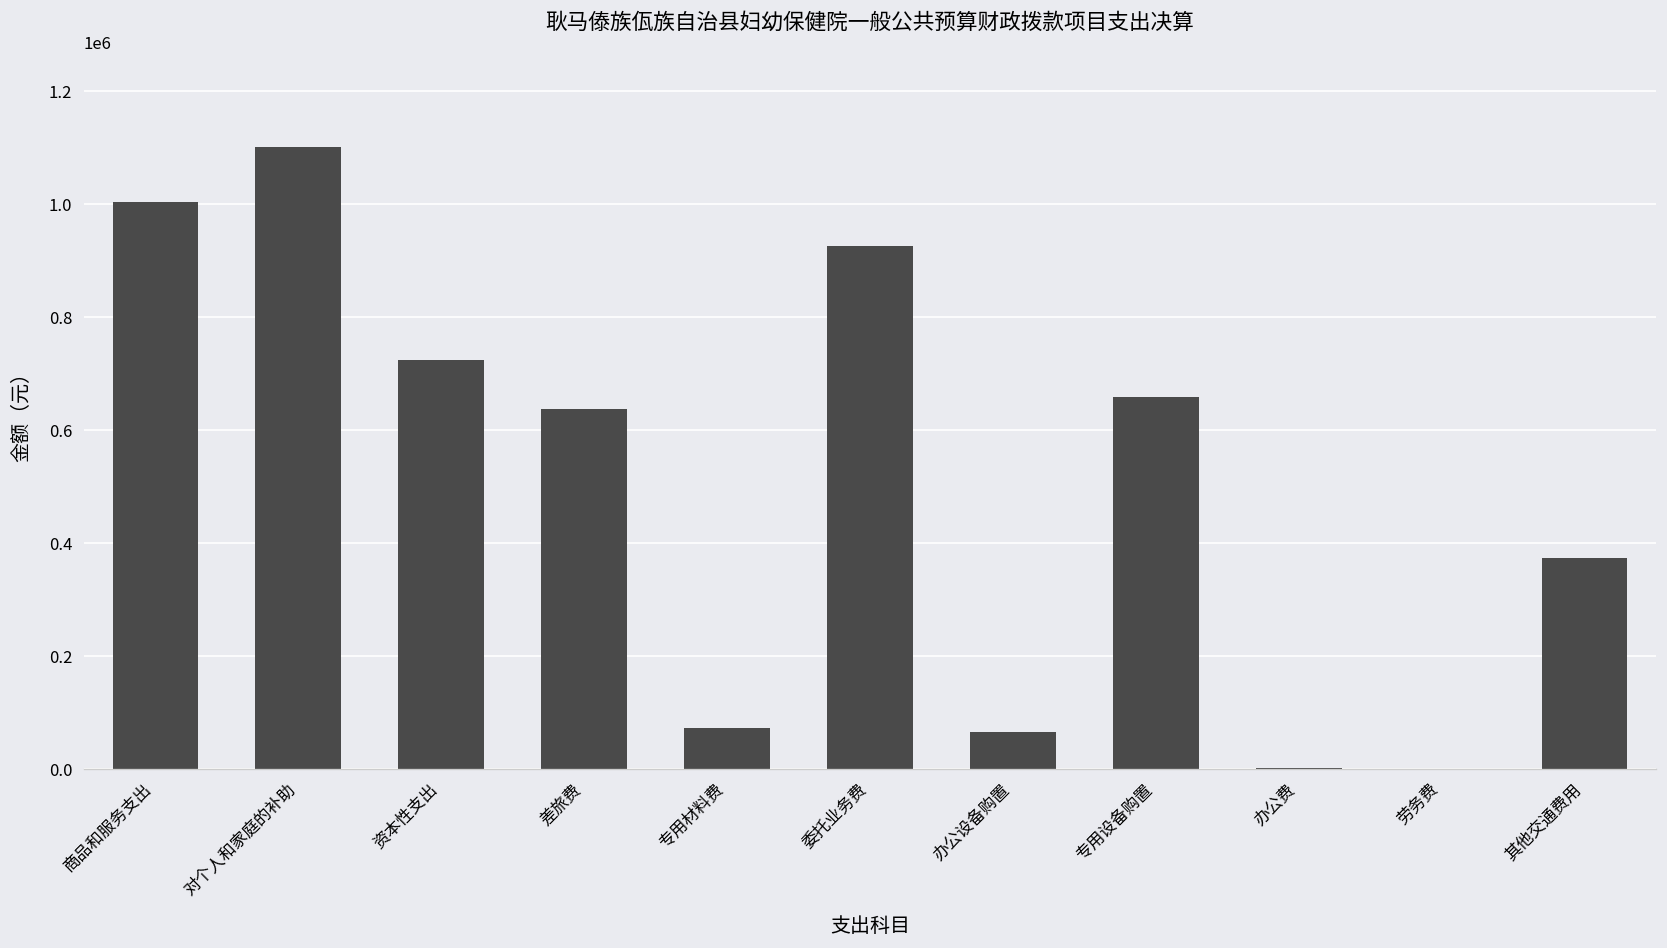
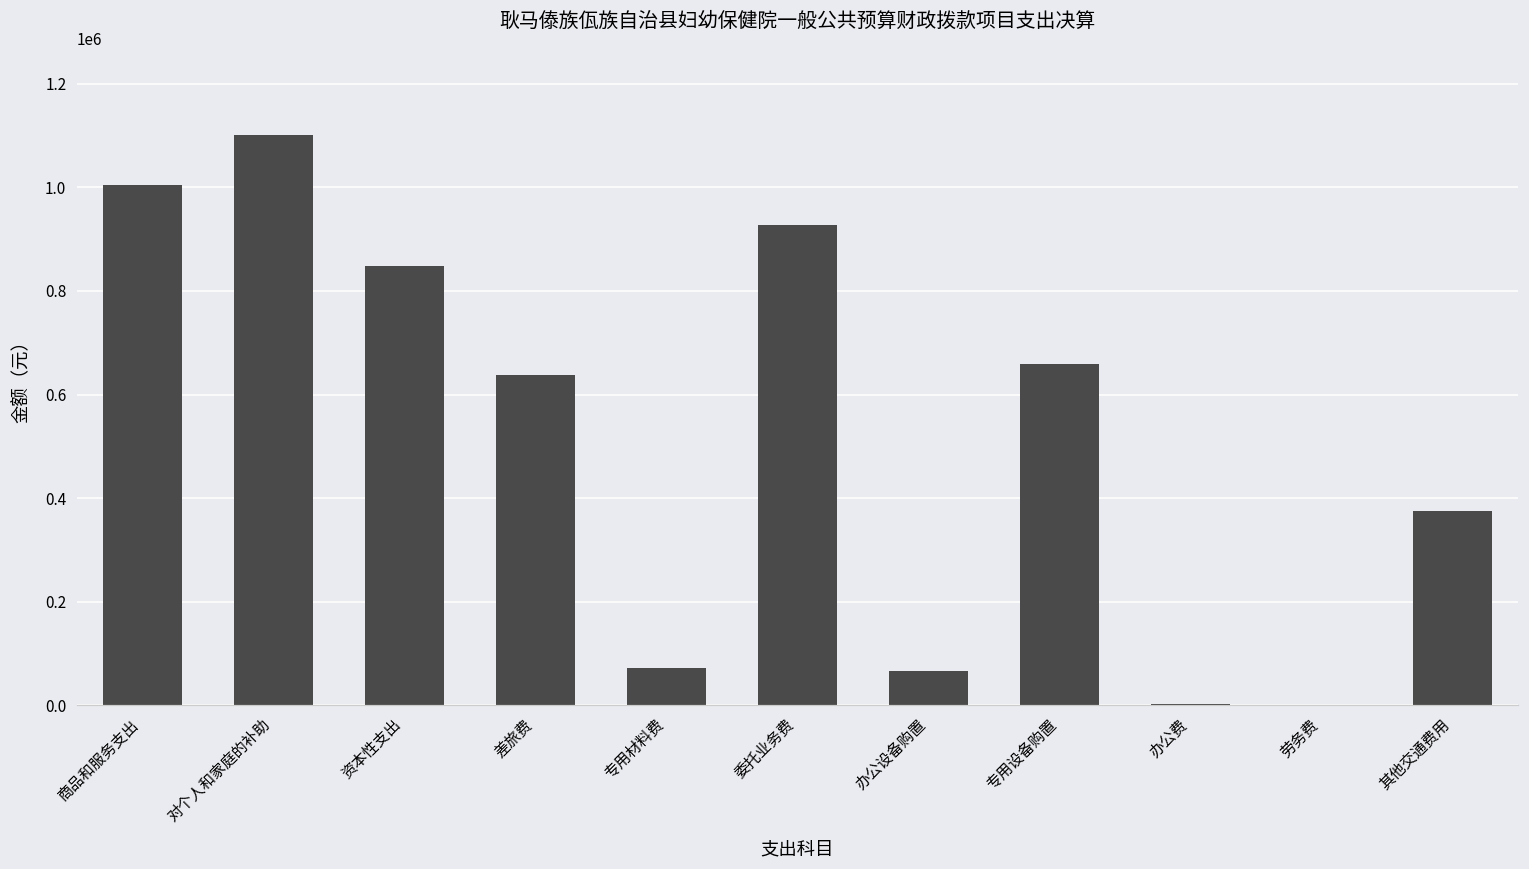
  {
    "商品和服务支出": 1000000,
    "对个人和家庭的补助": 1100000,
-   "资本性支出": 730000,
+   "资本性支出": 850000,
    "差旅费": 640000,
    "专用材料费": 70000,
    "委托业务费": 930000,
    "办公设备购置": 70000,
    "专用设备购置": 660000,
    "其他交通费用": 380000
  }
